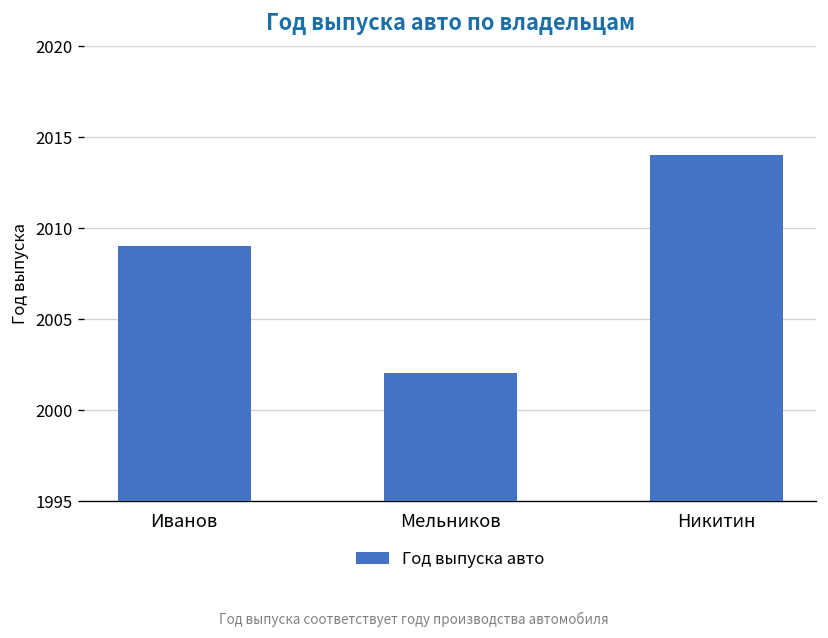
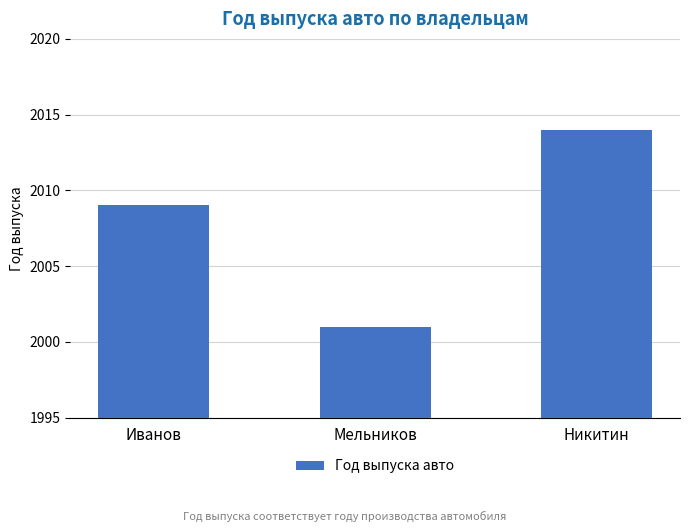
  {
    "Иванов": 2009,
-   "Мельников": 2002,
+   "Мельников": 2001,
    "Никитин": 2014
  }
